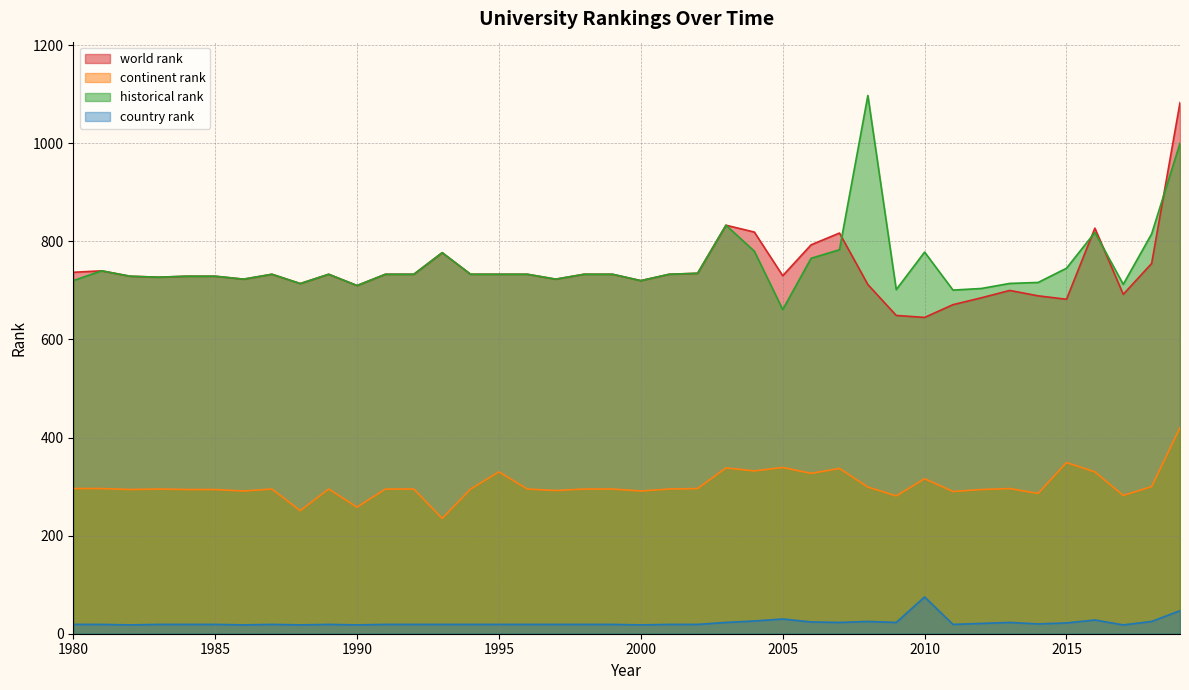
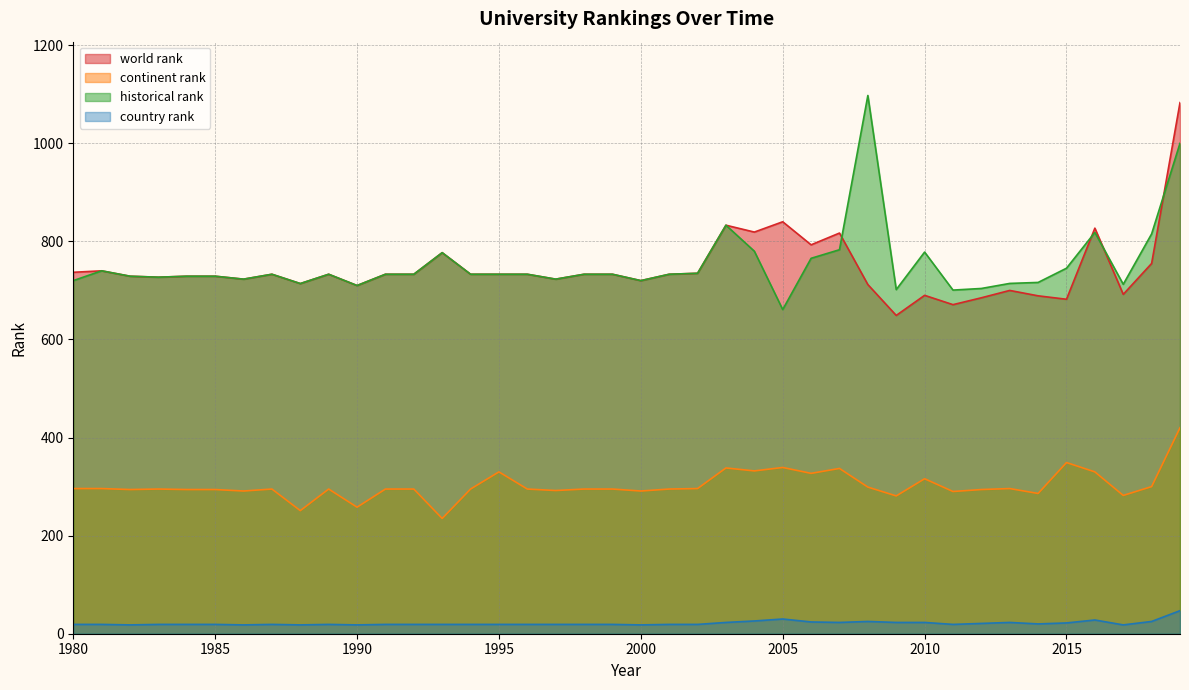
  {
    "world rank": {
      "1980": 740,
-     "2005": 730,
-     "2010": 650,
+     "2005": 840,
+     "2010": 690,
      "2015": 680
    },
    "continent rank": {
      "1980": 300,
      "1985": 290,
      "1990": 260,
      "1995": 330,
      "2000": 290,
      "2005": 340,
      "2010": 320,
      "2015": 350
    },
    "historical rank": {
      "1980": 720,
      "2005": 660,
      "2010": 780,
      "2015": 750
    },
    "country rank": {
      "1980": 20,
      "1985": 20,
      "1990": 20,
      "1995": 20,
      "2000": 20,
      "2005": 30,
-     "2010": 80,
+     "2010": 20,
      "2015": 20
    }
  }
